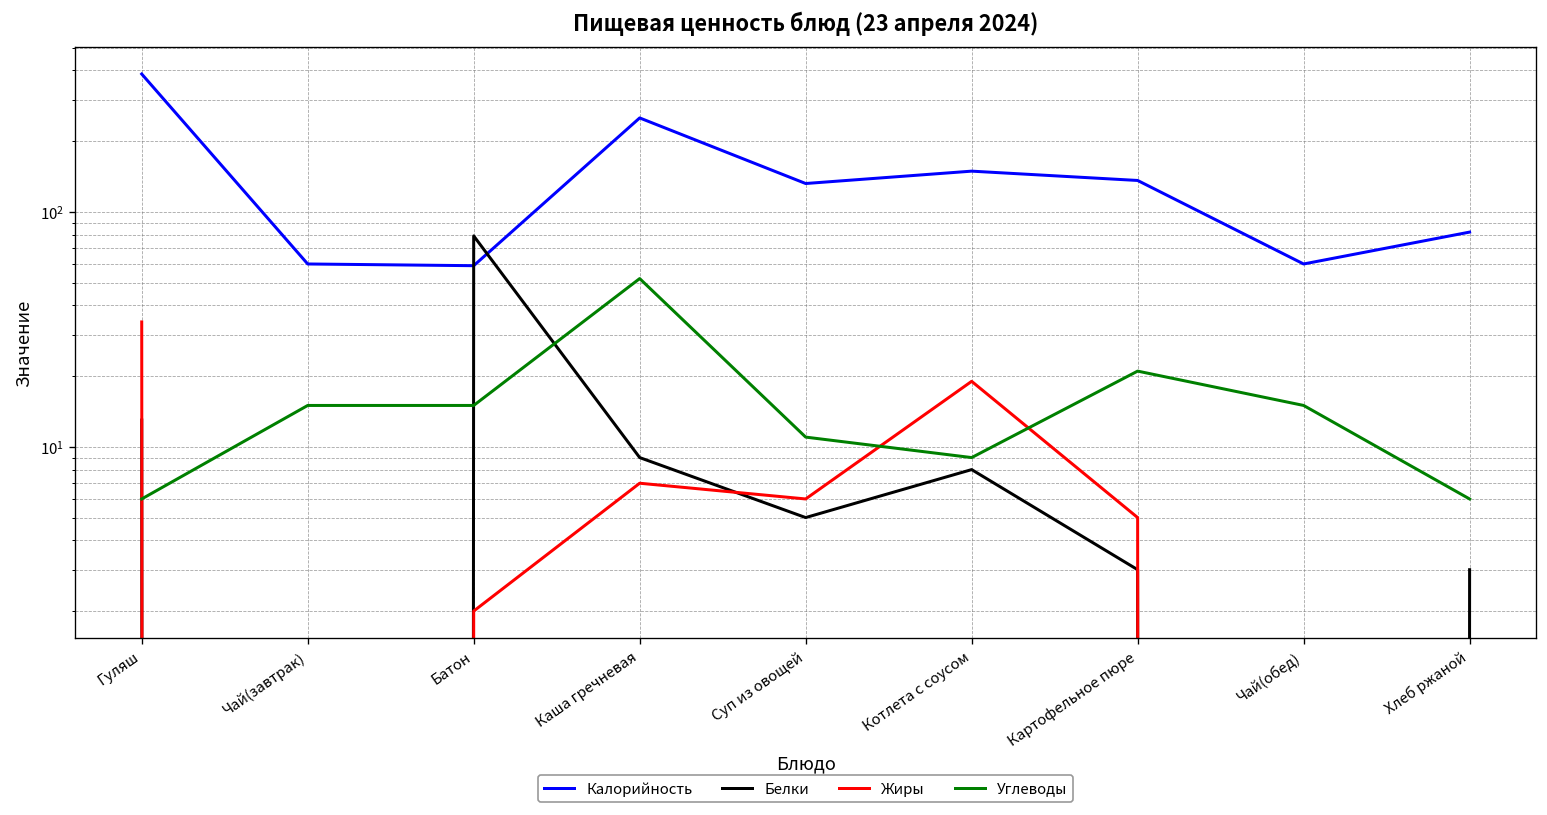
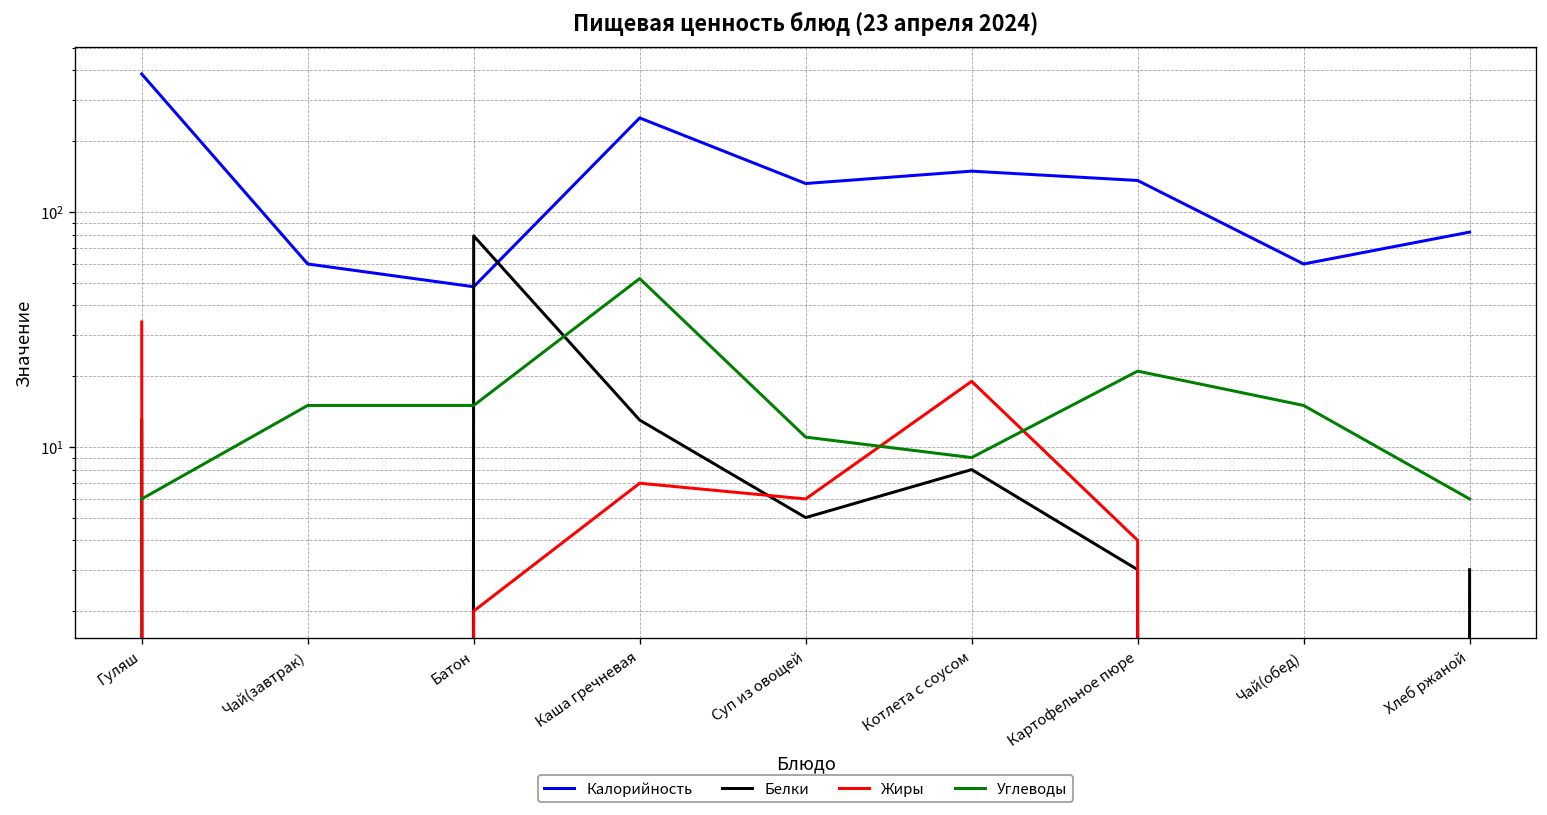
  {
    "Калорийность": {
      "Гуляш": 390,
      "Чай(завтрак)": 60,
-     "Батон": 59,
+     "Батон": 48,
      "Каша гречневая": 250,
      "Суп из овощей": 130,
      "Котлета с соусом": 150,
      "Картофельное пюре": 140,
      "Чай(обед)": 60,
      "Хлеб ржаной": 82
    },
    "Белки": {
      "Гуляш": 13,
      "Батон": 79,
-     "Каша гречневая": 9,
+     "Каша гречневая": 13,
      "Суп из овощей": 5,
      "Котлета с соусом": 8,
      "Картофельное пюре": 3,
      "Хлеб ржаной": 3
    },
    "Жиры": {
      "Гуляш": 34,
      "Батон": 2,
      "Каша гречневая": 7,
      "Суп из овощей": 6,
      "Котлета с соусом": 19,
-     "Картофельное пюре": 5
+     "Картофельное пюре": 4
    },
    "Углеводы": {
      "Гуляш": 6,
      "Чай(завтрак)": 15,
      "Батон": 15,
      "Каша гречневая": 52,
      "Суп из овощей": 11,
      "Котлета с соусом": 9,
      "Картофельное пюре": 21,
      "Чай(обед)": 15,
      "Хлеб ржаной": 6
    }
  }
